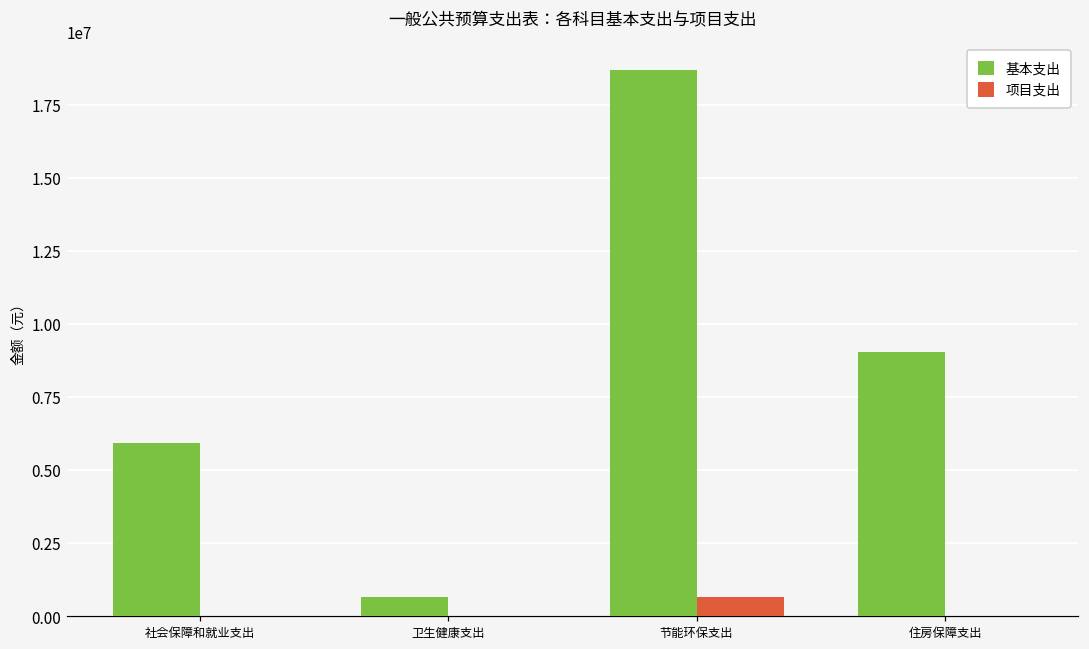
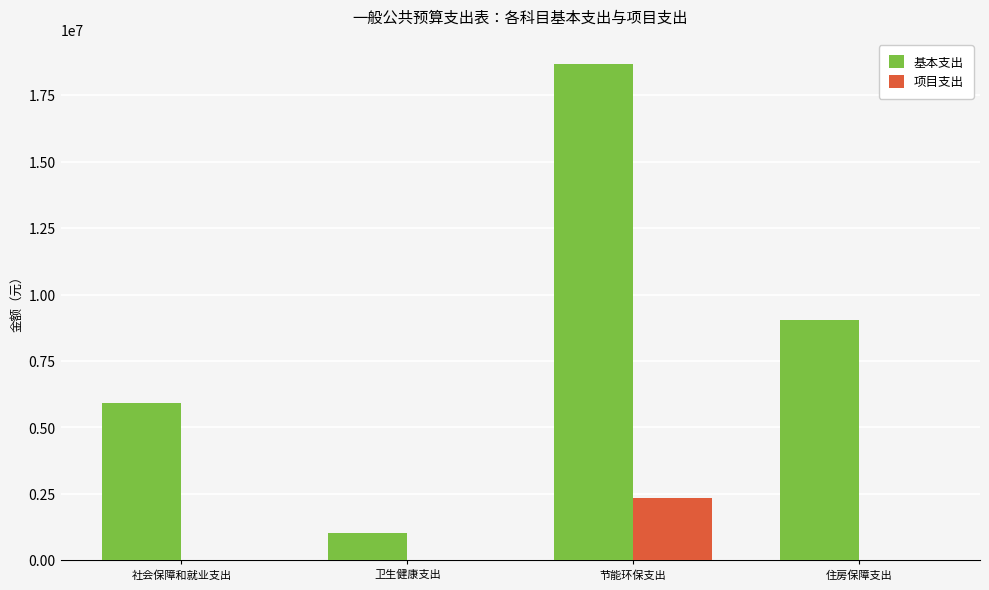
  {
    "基本支出": {
      "社会保障和就业支出": 5900000,
-     "卫生健康支出": 700000,
+     "卫生健康支出": 1000000,
      "节能环保支出": 18700000,
      "住房保障支出": 9100000
    },
    "项目支出": {
      "社会保障和就业支出": 0,
      "卫生健康支出": 0,
-     "节能环保支出": 700000,
+     "节能环保支出": 2300000,
      "住房保障支出": 0
    }
  }
